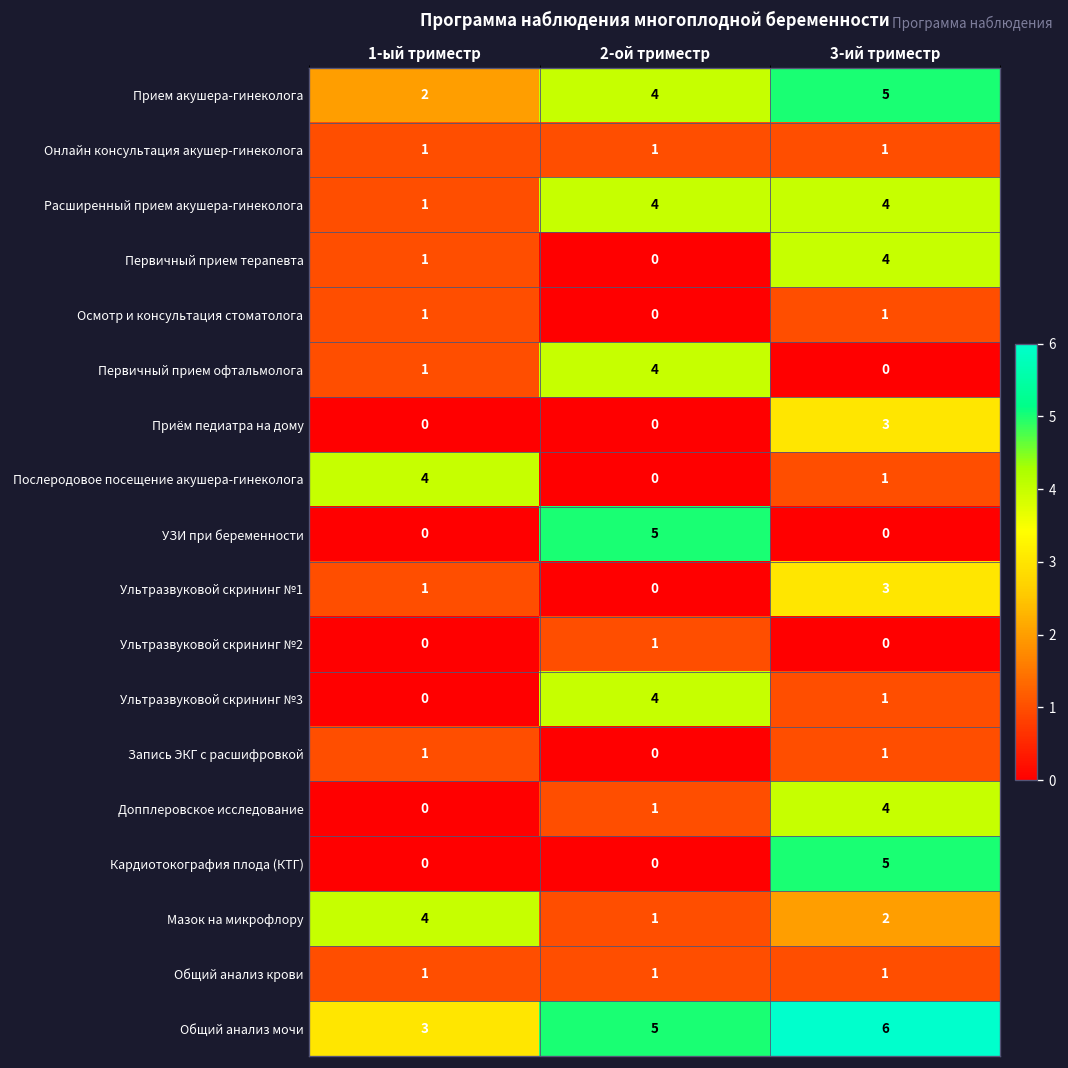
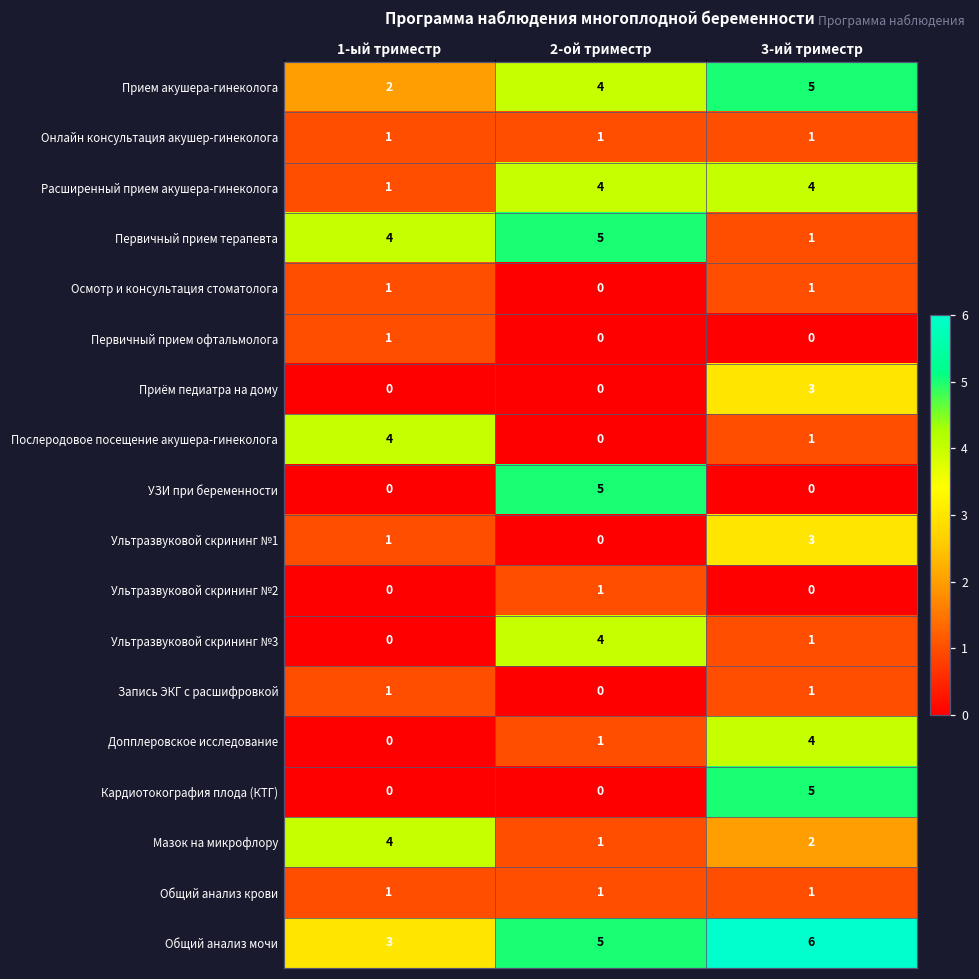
  {
    "Прием акушера-гинеколога": {
      "1-ый триместр": 2,
      "2-ой триместр": 4,
      "3-ий триместр": 5
    },
    "Онлайн консультация акушер-гинеколога": {
      "1-ый триместр": 1,
      "2-ой триместр": 1,
      "3-ий триместр": 1
    },
    "Расширенный прием акушера-гинеколога": {
      "1-ый триместр": 1,
      "2-ой триместр": 4,
      "3-ий триместр": 4
    },
    "Первичный прием терапевта": {
-     "1-ый триместр": 1,
-     "2-ой триместр": 0,
-     "3-ий триместр": 4
+     "1-ый триместр": 4,
+     "2-ой триместр": 5,
+     "3-ий триместр": 1
    },
    "Осмотр и консультация стоматолога": {
      "1-ый триместр": 1,
      "2-ой триместр": 0,
      "3-ий триместр": 1
    },
    "Первичный прием офтальмолога": {
      "1-ый триместр": 1,
-     "2-ой триместр": 4,
+     "2-ой триместр": 0,
      "3-ий триместр": 0
    },
    "Приём педиатра на дому": {
      "1-ый триместр": 0,
      "2-ой триместр": 0,
      "3-ий триместр": 3
    },
    "Послеродовое посещение акушера-гинеколога": {
      "1-ый триместр": 4,
      "2-ой триместр": 0,
      "3-ий триместр": 1
    },
    "УЗИ при беременности": {
      "1-ый триместр": 0,
      "2-ой триместр": 5,
      "3-ий триместр": 0
    },
    "Ультразвуковой скрининг №1": {
      "1-ый триместр": 1,
      "2-ой триместр": 0,
      "3-ий триместр": 3
    },
    "Ультразвуковой скрининг №2": {
      "1-ый триместр": 0,
      "2-ой триместр": 1,
      "3-ий триместр": 0
    },
    "Ультразвуковой скрининг №3": {
      "1-ый триместр": 0,
      "2-ой триместр": 4,
      "3-ий триместр": 1
    },
    "Запись ЭКГ с расшифровкой": {
      "1-ый триместр": 1,
      "2-ой триместр": 0,
      "3-ий триместр": 1
    },
    "Допплеровское исследование": {
      "1-ый триместр": 0,
      "2-ой триместр": 1,
      "3-ий триместр": 4
    },
    "Кардиотокография плода (КТГ)": {
      "1-ый триместр": 0,
      "2-ой триместр": 0,
      "3-ий триместр": 5
    },
    "Мазок на микрофлору": {
      "1-ый триместр": 4,
      "2-ой триместр": 1,
      "3-ий триместр": 2
    },
    "Общий анализ крови": {
      "1-ый триместр": 1,
      "2-ой триместр": 1,
      "3-ий триместр": 1
    },
    "Общий анализ мочи": {
      "1-ый триместр": 3,
      "2-ой триместр": 5,
      "3-ий триместр": 6
    }
  }
